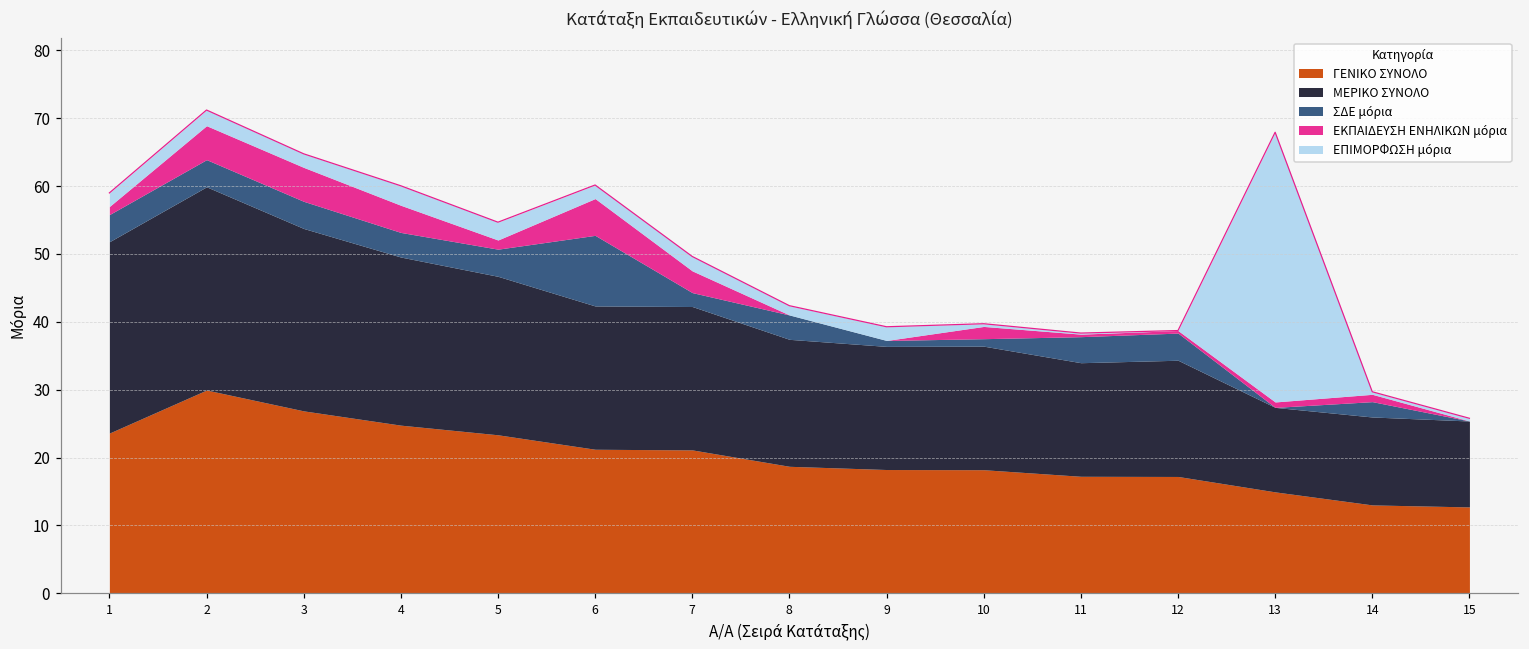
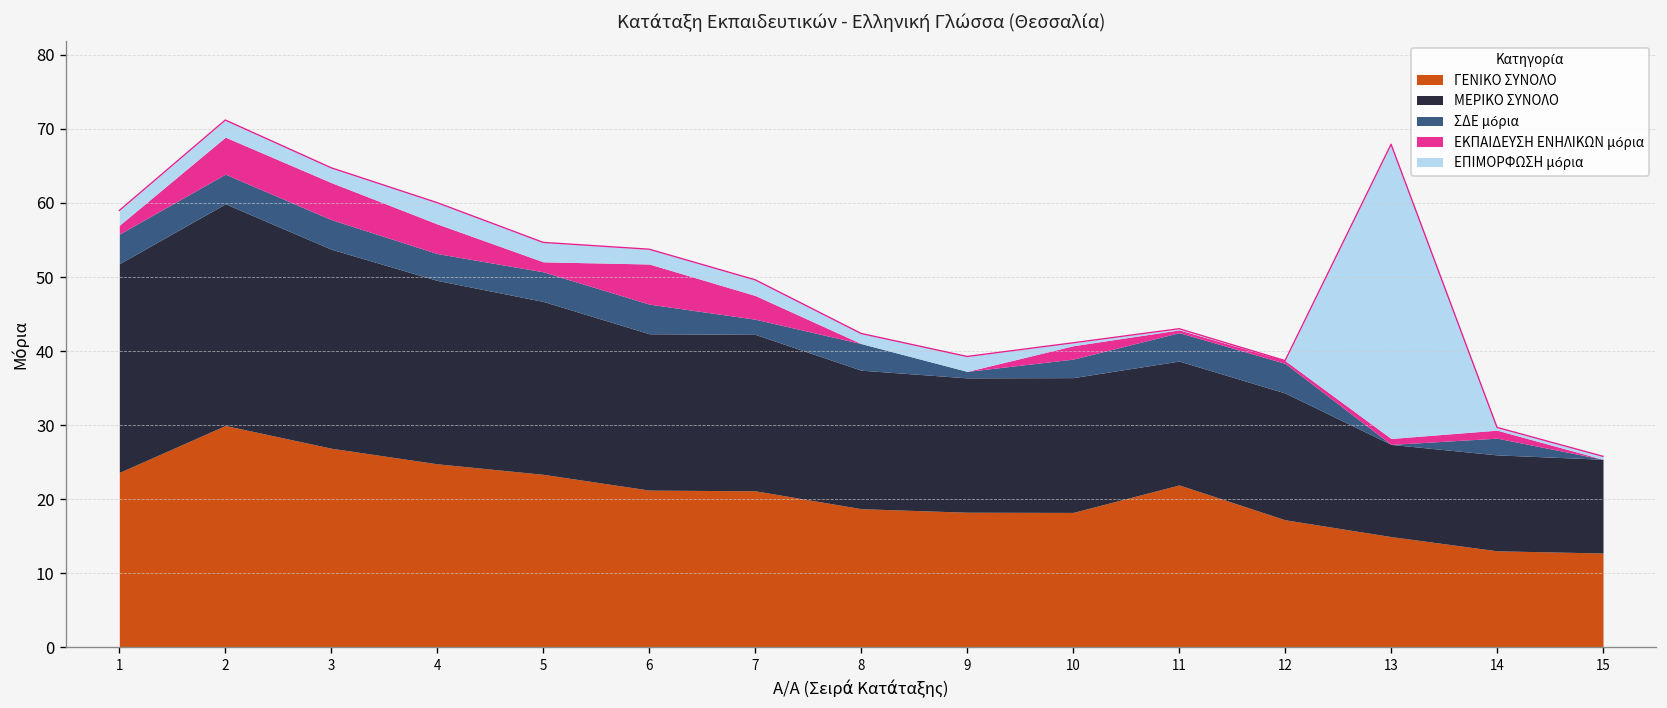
  {
    "ΓΕΝΙΚΟ ΣΥΝΟΛΟ": {
      "1": 24,
      "2": 30,
      "3": 27,
      "4": 25,
      "5": 23,
      "6": 21,
      "7": 21,
      "8": 19,
      "9": 18,
      "10": 18,
-     "11": 17,
+     "11": 22,
      "12": 17,
      "13": 15,
      "14": 13,
      "15": 13
    },
    "ΜΕΡΙΚΟ ΣΥΝΟΛΟ": {
      "1": 28,
      "2": 30,
      "3": 27,
      "4": 25,
      "5": 23,
      "6": 21,
      "7": 21,
      "8": 19,
      "9": 18,
      "10": 18,
      "11": 17,
      "12": 17,
      "14": 13
    },
    "ΣΔΕ μόρια": {
      "1": 4,
      "2": 4,
      "3": 4,
      "4": 4,
      "5": 4,
-     "6": 10,
+     "6": 4,
      "7": 2,
-     "10": 1,
+     "10": 3,
      "14": 2
    },
    "ΕΚΠΑΙΔΕΥΣΗ ΕΝΗΛΙΚΩΝ μόρια": {
      "1": 1,
      "2": 5,
      "3": 5,
      "4": 4,
      "5": 1,
      "6": 5,
      "7": 3,
      "13": 1
    },
    "ΕΠΙΜΟΡΦΩΣΗ μόρια": {
      "1": 2,
      "2": 2,
      "3": 2,
      "4": 3,
      "5": 3,
      "6": 2,
      "7": 2,
      "8": 1,
      "9": 2,
      "13": 40
    }
  }
